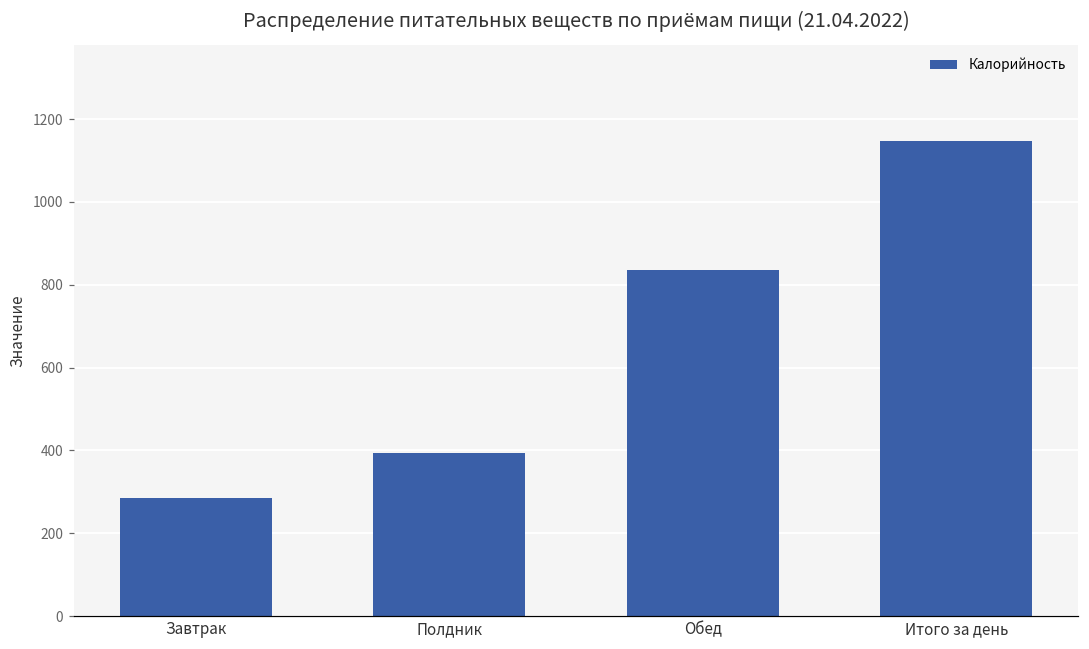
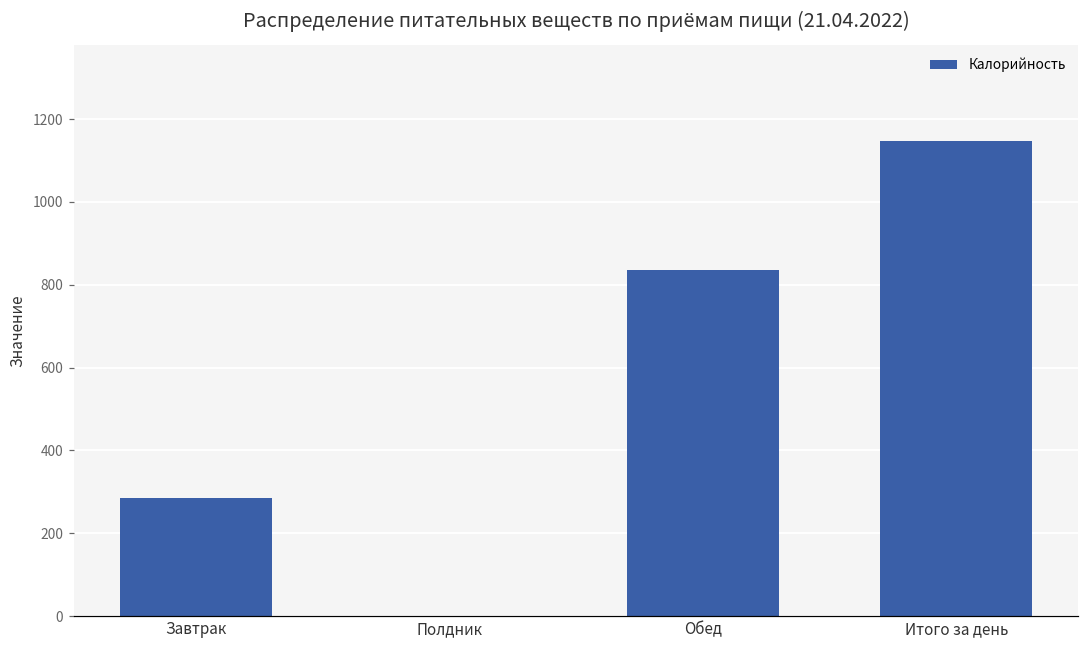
  {
    "Завтрак": 290,
-   "Полдник": 390,
+   "Полдник": 0,
    "Обед": 840,
    "Итого за день": 1150
  }
